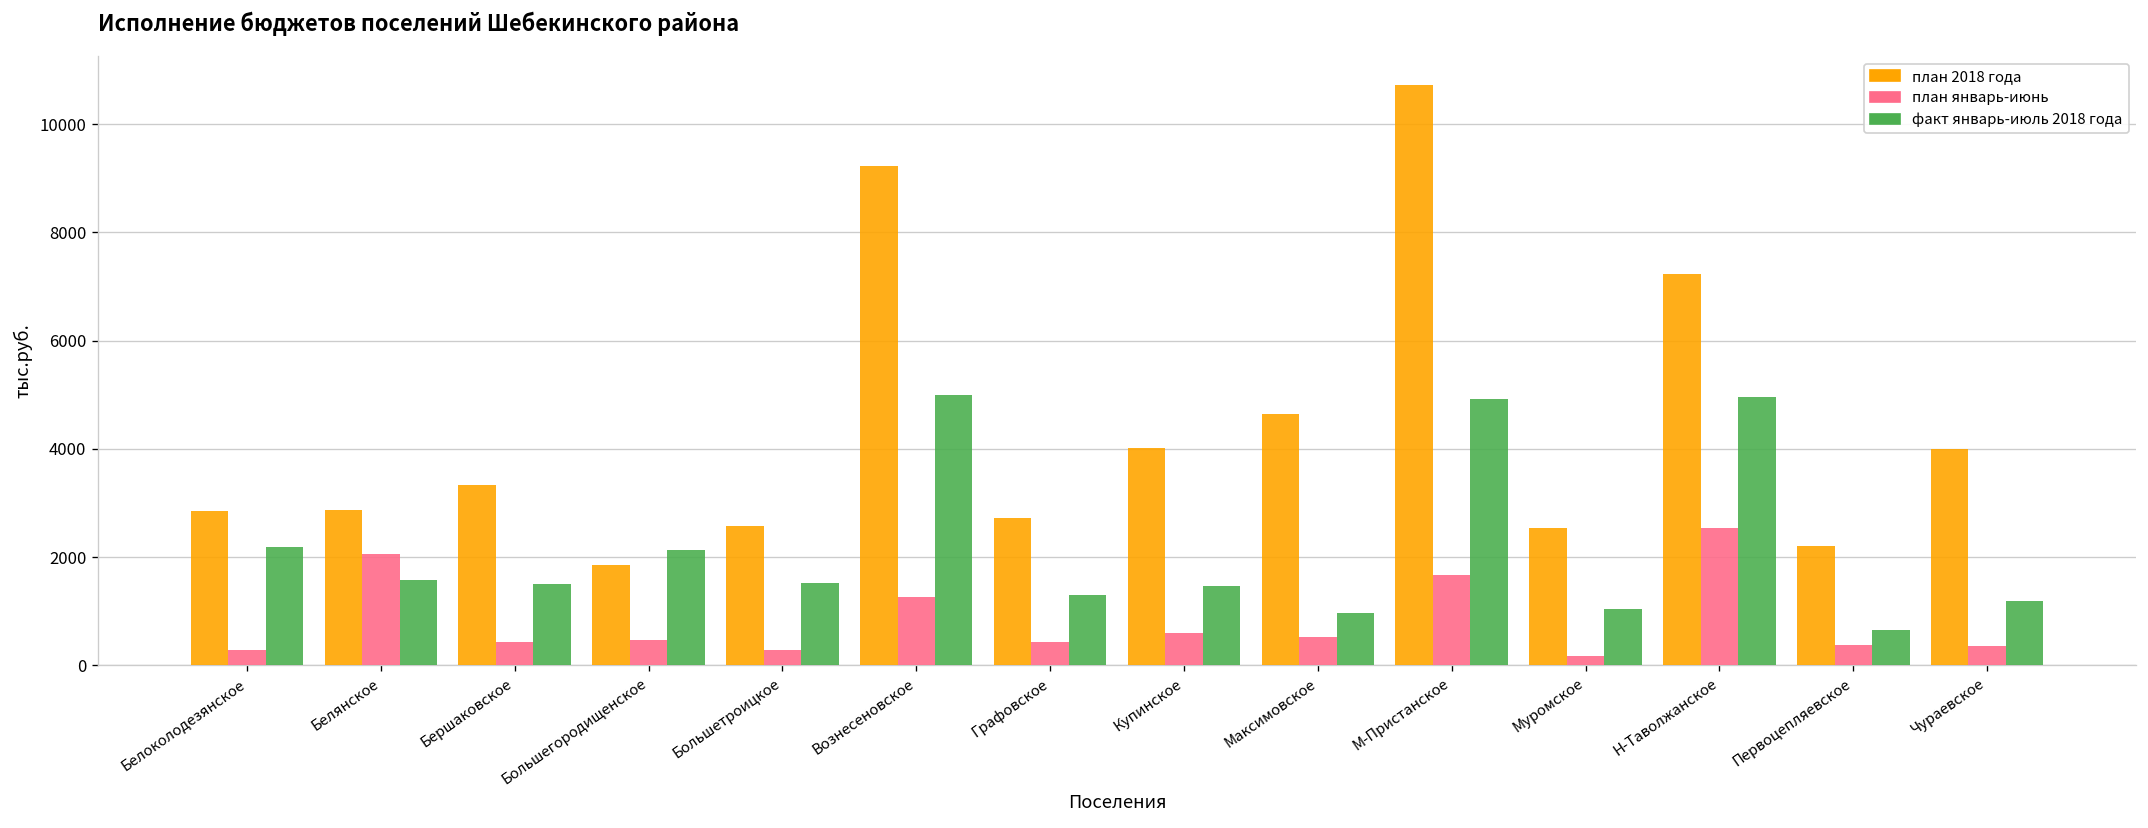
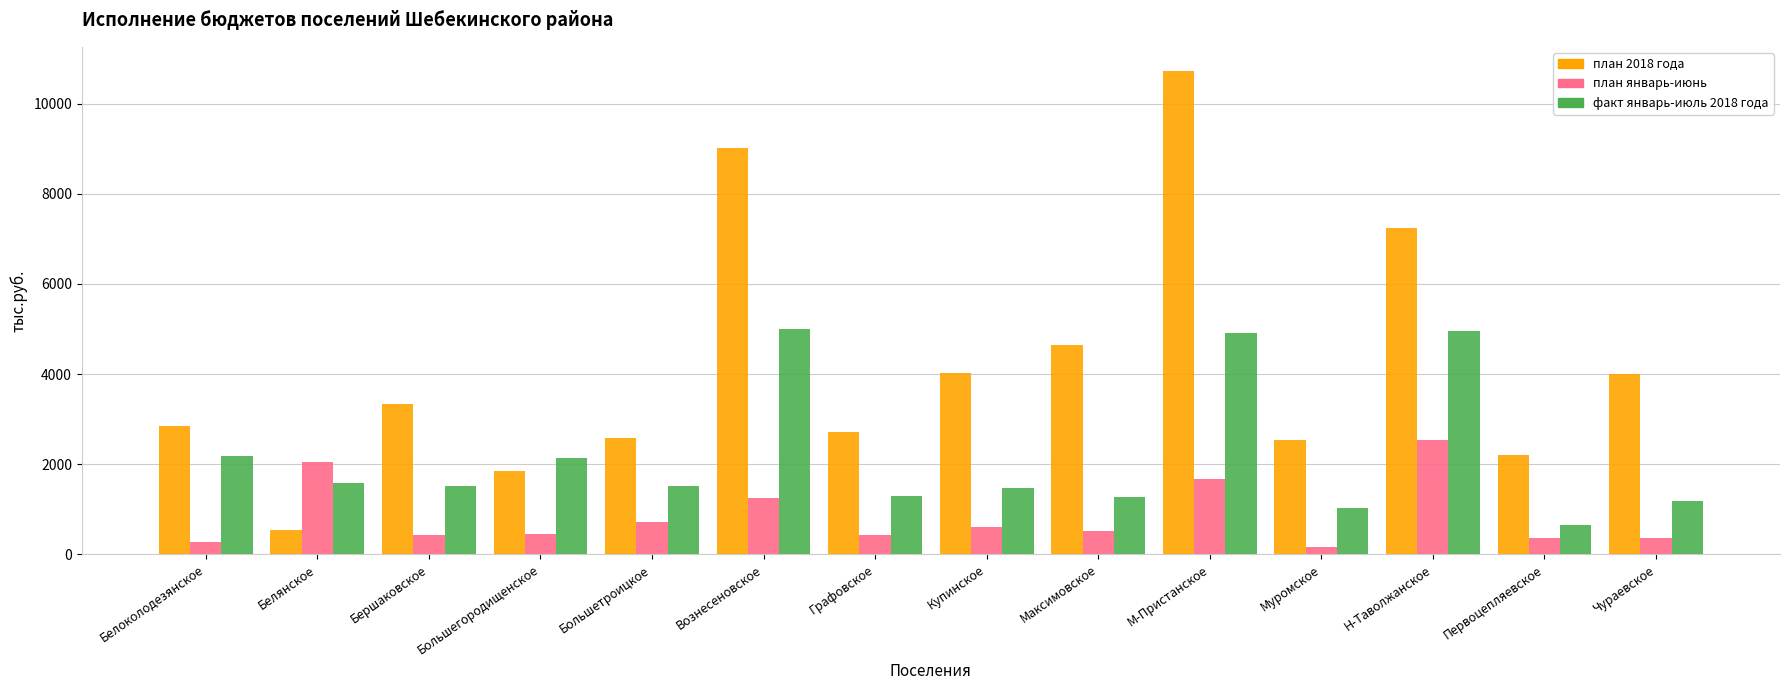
  {
    "план 2018 года": {
      "Белоколодезянское": 2900,
-     "Белянское": 2900,
+     "Белянское": 500,
      "Бершаковское": 3300,
      "Большегородищенское": 1800,
      "Большетроицкое": 2600,
-     "Вознесеновское": 9200,
+     "Вознесеновское": 9000,
      "Графовское": 2700,
      "Купинское": 4000,
      "Максимовское": 4700,
      "М-Пристанское": 10700,
      "Муромское": 2500,
      "Н-Таволжанское": 7200,
      "Первоцепляевское": 2200,
      "Чураевское": 4000
    },
    "план январь-июнь": {
      "Белоколодезянское": 300,
      "Белянское": 2100,
      "Бершаковское": 400,
      "Большегородищенское": 500,
-     "Большетроицкое": 300,
+     "Большетроицкое": 700,
      "Вознесеновское": 1300,
      "Графовское": 400,
      "Купинское": 600,
      "Максимовское": 500,
      "М-Пристанское": 1700,
      "Муромское": 200,
      "Н-Таволжанское": 2500,
      "Первоцепляевское": 400,
      "Чураевское": 400
    },
    "факт январь-июль 2018 года": {
      "Белоколодезянское": 2200,
      "Белянское": 1600,
      "Бершаковское": 1500,
      "Большегородищенское": 2100,
      "Большетроицкое": 1500,
      "Вознесеновское": 5000,
      "Графовское": 1300,
      "Купинское": 1500,
-     "Максимовское": 1000,
+     "Максимовское": 1300,
      "М-Пристанское": 4900,
      "Муромское": 1000,
      "Н-Таволжанское": 5000,
      "Первоцепляевское": 700,
      "Чураевское": 1200
    }
  }
